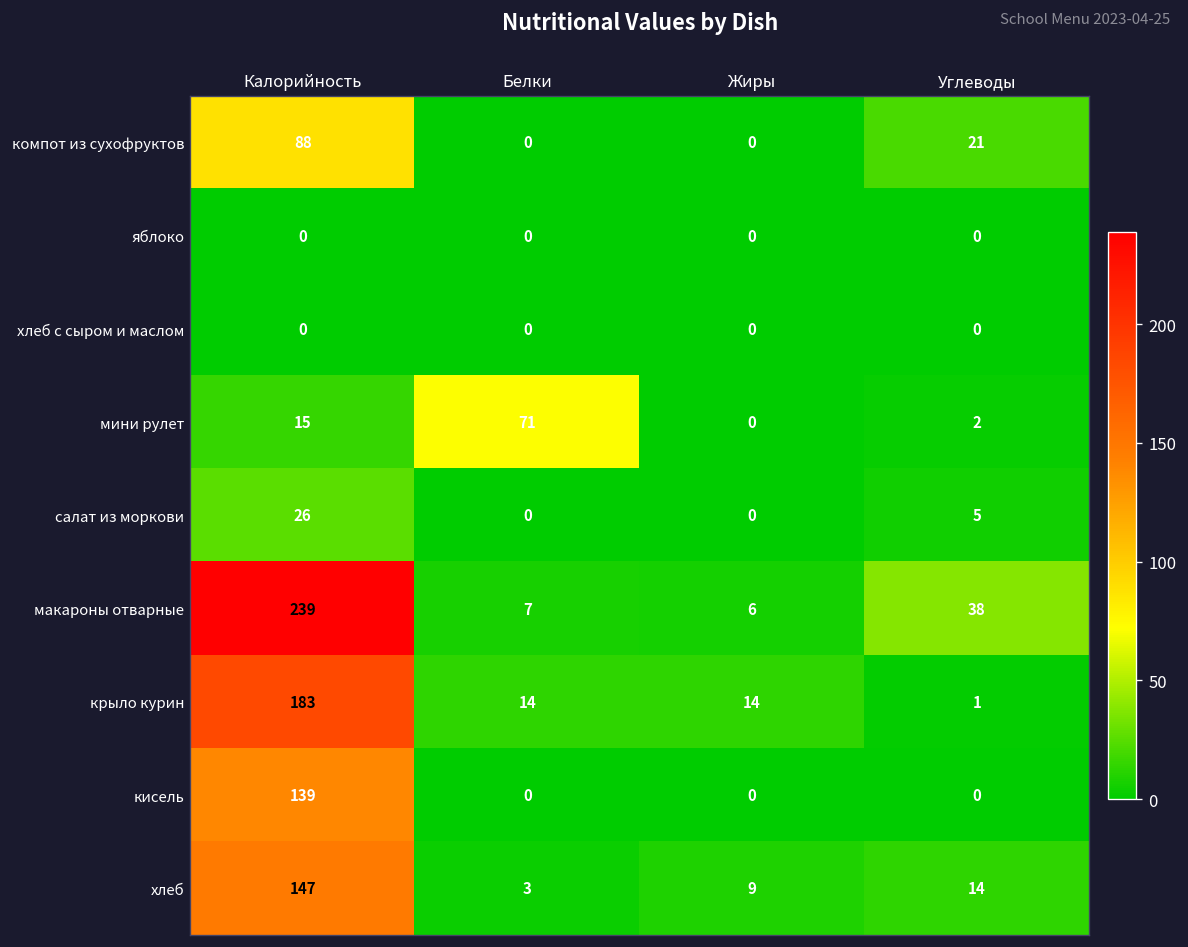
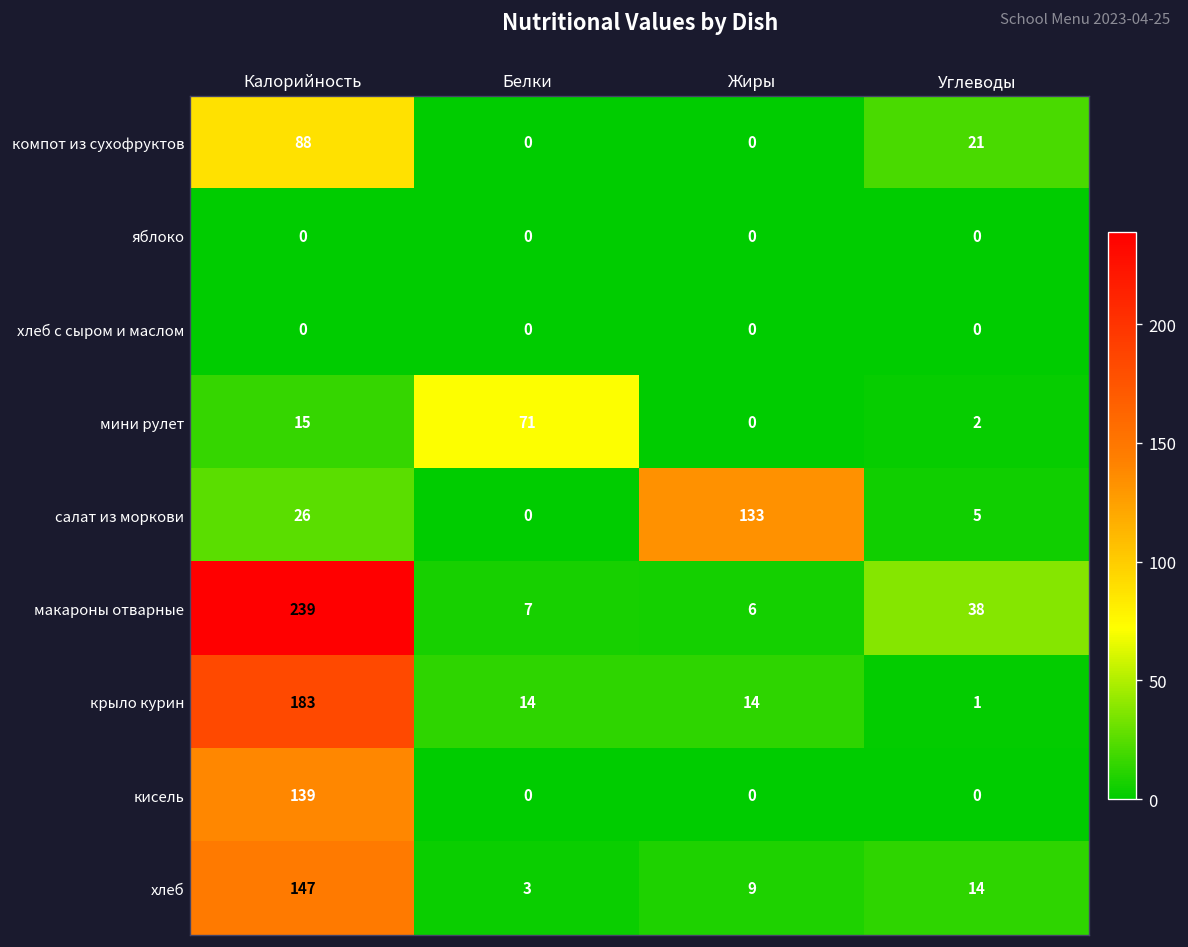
  {
    "компот из сухофруктов": {
      "Калорийность": 88,
      "Белки": 0,
      "Жиры": 0,
      "Углеводы": 21
    },
    "яблоко": {
      "Калорийность": 0,
      "Белки": 0,
      "Жиры": 0,
      "Углеводы": 0
    },
    "хлеб с сыром и маслом": {
      "Калорийность": 0,
      "Белки": 0,
      "Жиры": 0,
      "Углеводы": 0
    },
    "мини рулет": {
      "Калорийность": 15,
      "Белки": 71,
      "Жиры": 0,
      "Углеводы": 2
    },
    "салат из моркови": {
      "Калорийность": 26,
      "Белки": 0,
-     "Жиры": 0,
+     "Жиры": 133,
      "Углеводы": 5
    },
    "макароны отварные": {
      "Калорийность": 239,
      "Белки": 7,
      "Жиры": 6,
      "Углеводы": 38
    },
    "крыло курин": {
      "Калорийность": 183,
      "Белки": 14,
      "Жиры": 14,
      "Углеводы": 1
    },
    "кисель": {
      "Калорийность": 139,
      "Белки": 0,
      "Жиры": 0,
      "Углеводы": 0
    },
    "хлеб": {
      "Калорийность": 147,
      "Белки": 3,
      "Жиры": 9,
      "Углеводы": 14
    }
  }
